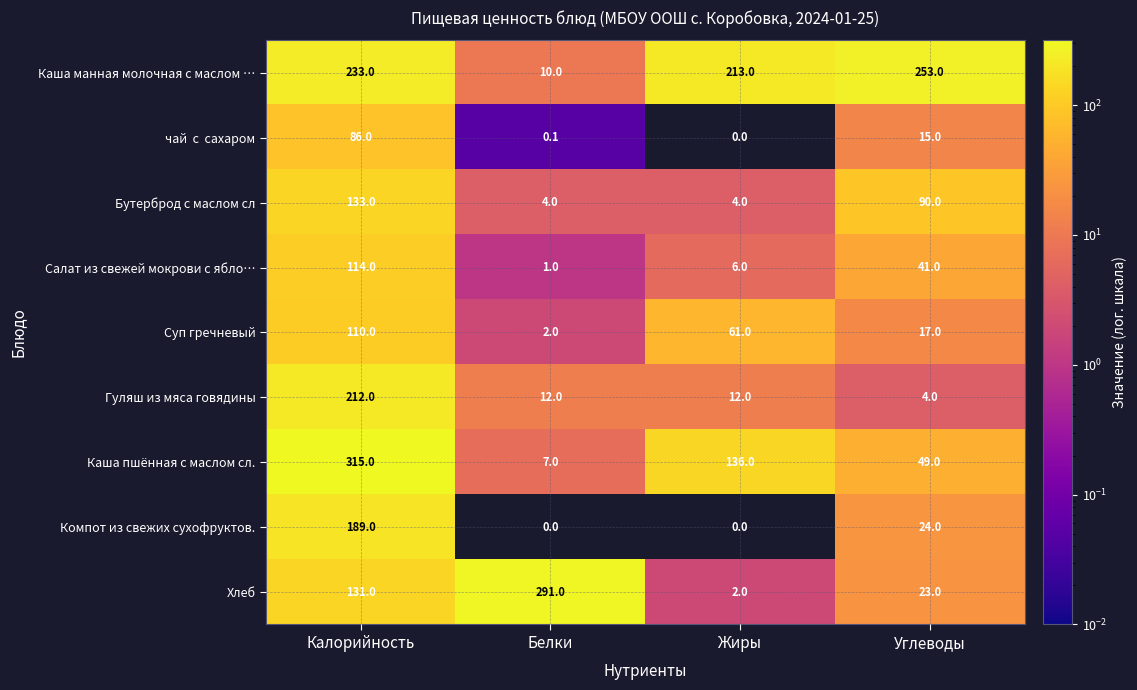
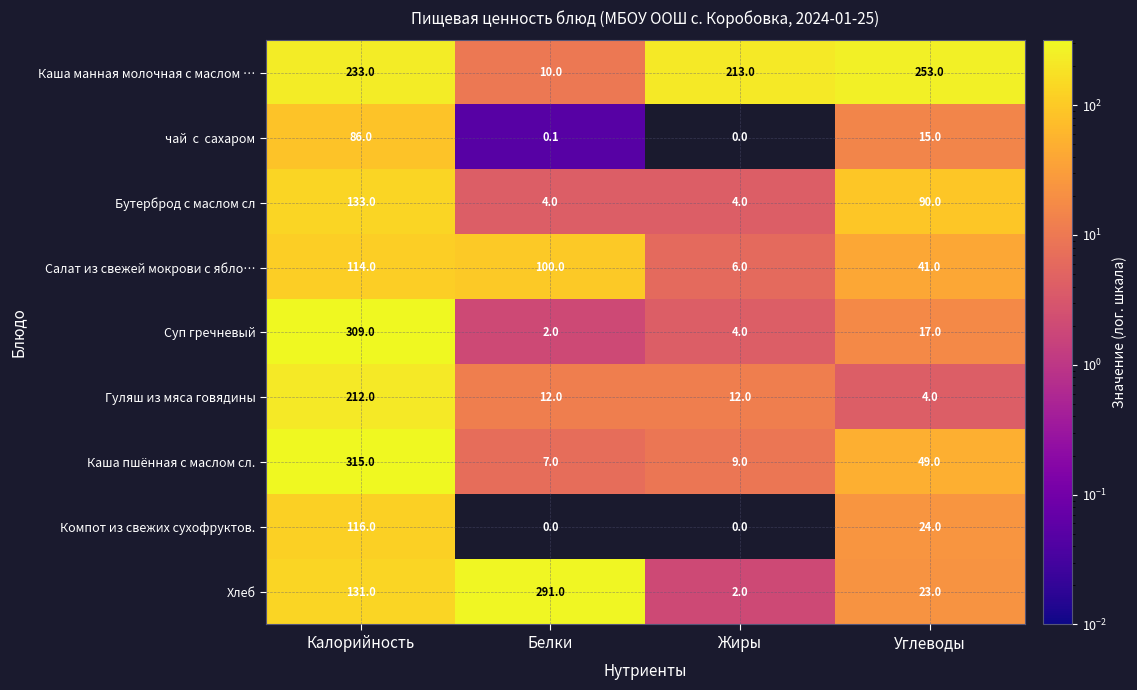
  {
    "Каша манная молочная с маслом …": {
      "Калорийность": 233.0,
      "Белки": 10.0,
      "Жиры": 213.0,
      "Углеводы": 253.0
    },
    "чай с сахаром": {
      "Калорийность": 86.0,
      "Белки": 0.1,
      "Жиры": 0.0,
      "Углеводы": 15.0
    },
    "Бутерброд с маслом сл": {
      "Калорийность": 133.0,
      "Белки": 4.0,
      "Жиры": 4.0,
      "Углеводы": 90.0
    },
    "Салат из свежей мокрови с ябло…": {
      "Калорийность": 114.0,
-     "Белки": 1.0,
+     "Белки": 100.0,
      "Жиры": 6.0,
      "Углеводы": 41.0
    },
    "Суп гречневый": {
-     "Калорийность": 110.0,
+     "Калорийность": 309.0,
      "Белки": 2.0,
-     "Жиры": 61.0,
+     "Жиры": 4.0,
      "Углеводы": 17.0
    },
    "Гуляш из мяса говядины": {
      "Калорийность": 212.0,
      "Белки": 12.0,
      "Жиры": 12.0,
      "Углеводы": 4.0
    },
    "Каша пшённая с маслом сл.": {
      "Калорийность": 315.0,
      "Белки": 7.0,
-     "Жиры": 136.0,
+     "Жиры": 9.0,
      "Углеводы": 49.0
    },
    "Компот из свежих сухофруктов.": {
-     "Калорийность": 189.0,
+     "Калорийность": 116.0,
      "Белки": 0.0,
      "Жиры": 0.0,
      "Углеводы": 24.0
    },
    "Хлеб": {
      "Калорийность": 131.0,
      "Белки": 291.0,
      "Жиры": 2.0,
      "Углеводы": 23.0
    }
  }
